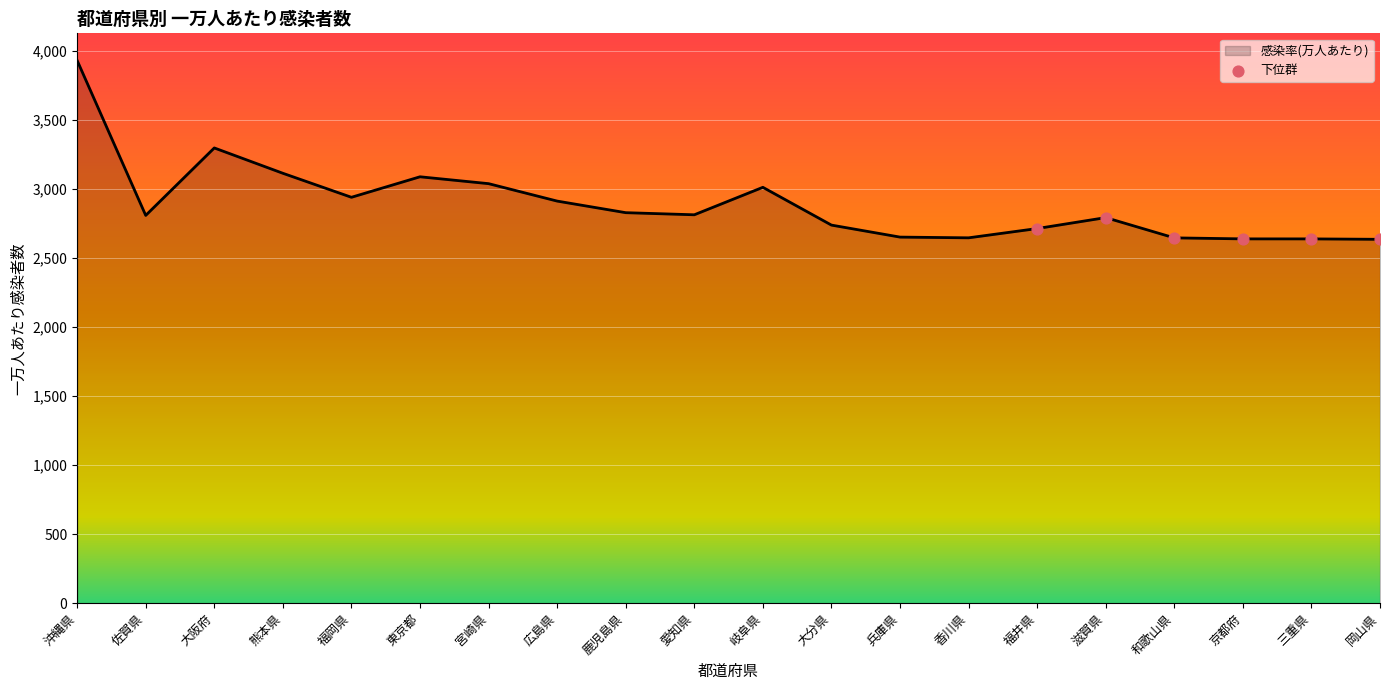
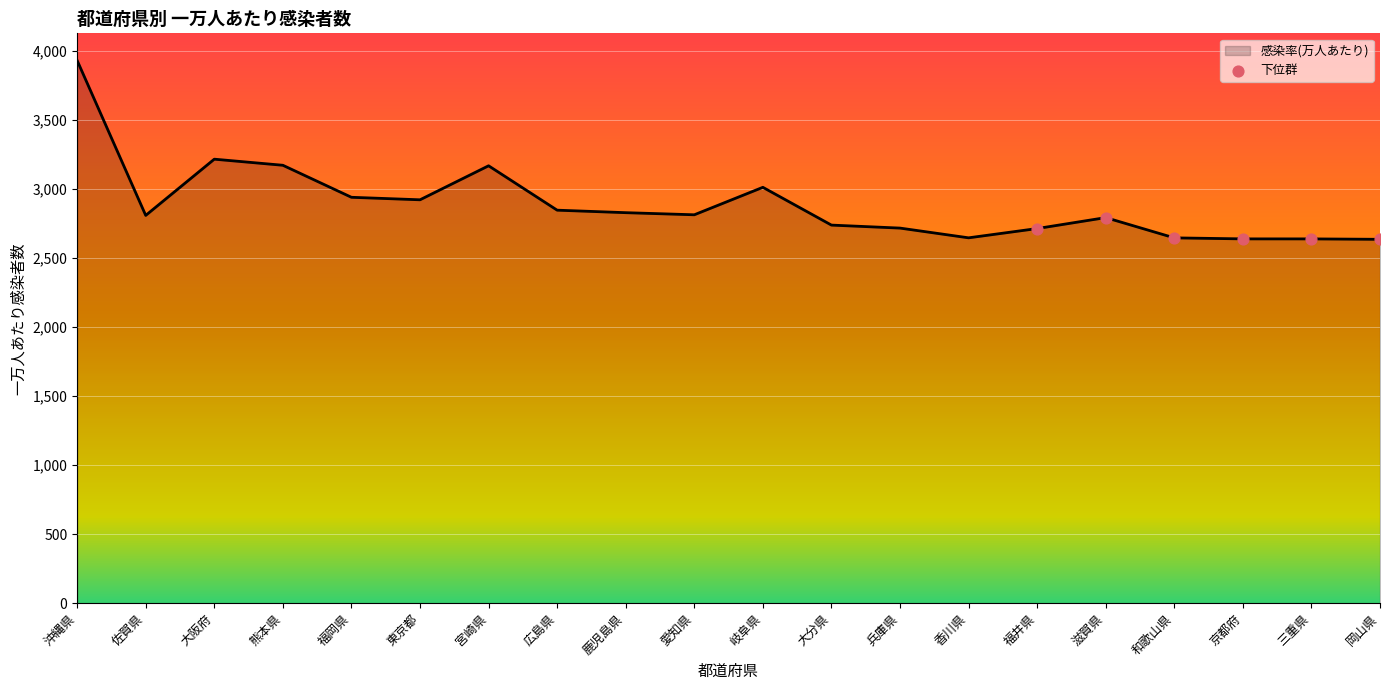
  {
    "感染率(万人あたり)": {
      "沖縄県": "3,930",
      "佐賀県": "2,810",
-     "大阪府": "3,300",
-     "熊本県": "3,110",
+     "大阪府": "3,220",
+     "熊本県": "3,170",
      "福岡県": "2,940",
-     "東京都": "3,090",
-     "宮崎県": "3,040",
-     "広島県": "2,910",
+     "東京都": "2,920",
+     "宮崎県": "3,170",
+     "広島県": "2,850",
      "鹿児島県": "2,830",
      "愛知県": "2,810",
      "岐阜県": "3,010",
      "大分県": "2,740",
-     "兵庫県": "2,650",
+     "兵庫県": "2,720",
      "香川県": "2,650"
    }
  }
